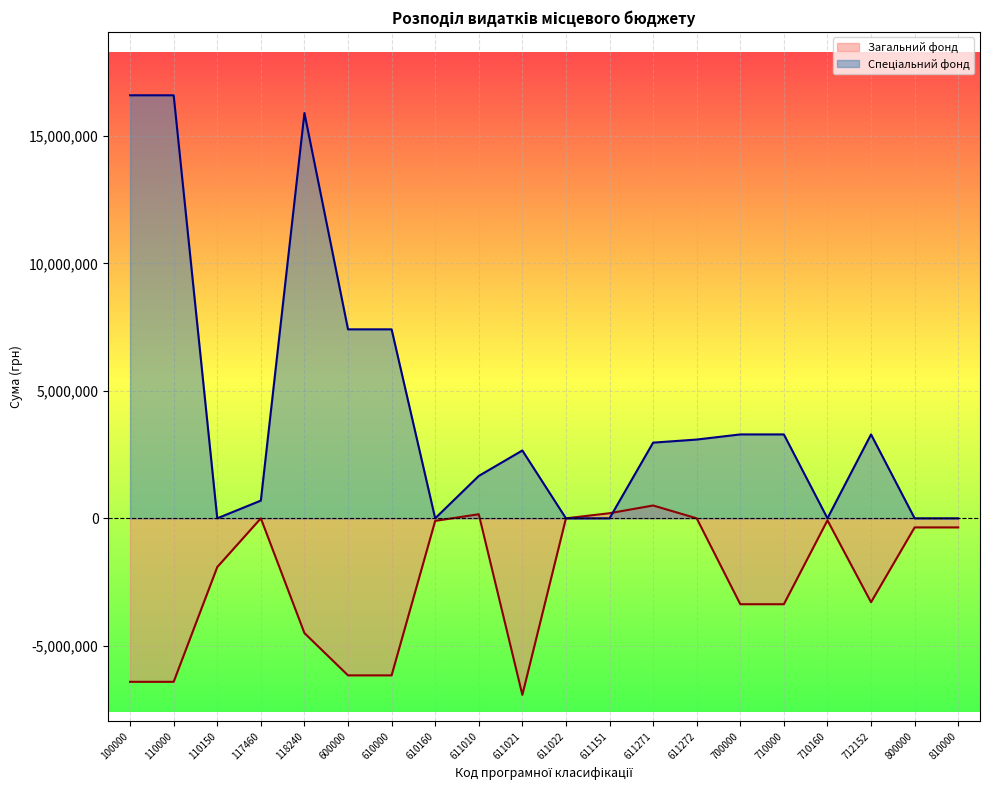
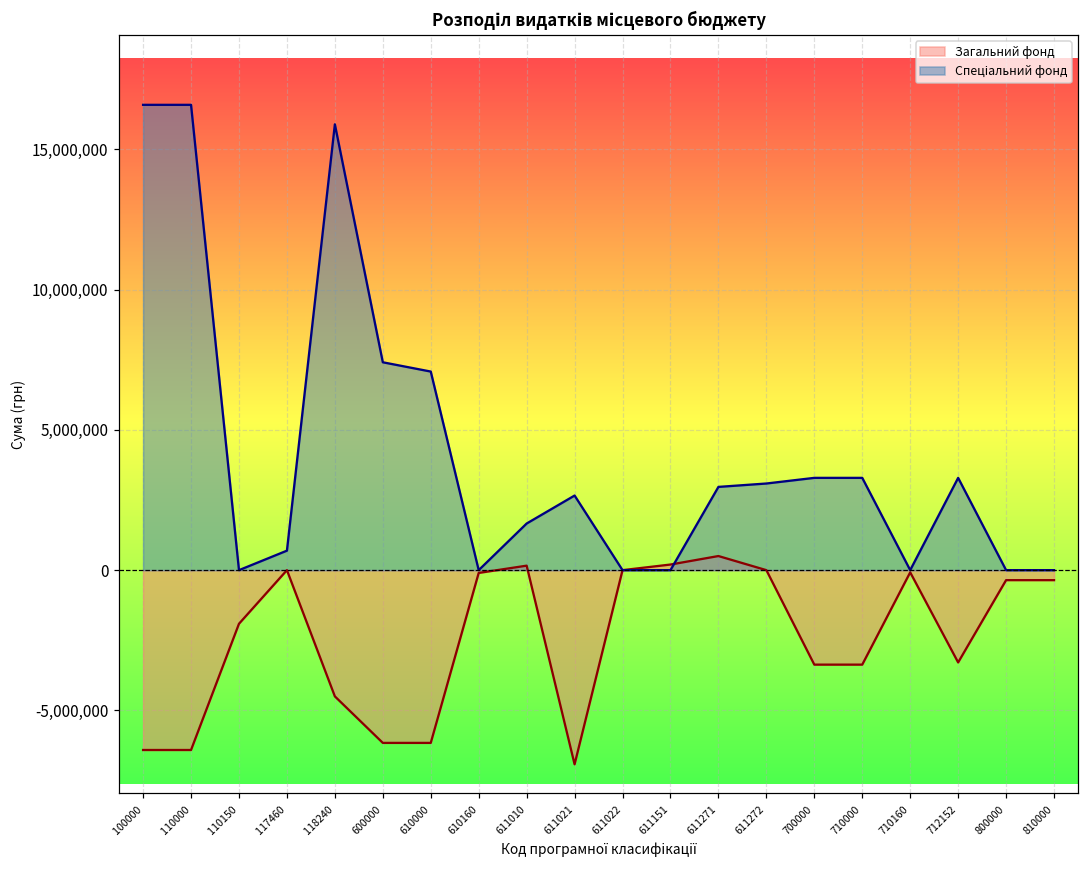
  {
    "Спеціальний фонд": {
      "100000": "16,600,000",
      "110000": "16,600,000",
      "117460": "700,000",
      "118240": "15,900,000",
      "600000": "7,400,000",
-     "610000": "7,400,000",
+     "610000": "7,100,000",
      "611010": "1,700,000",
      "611021": "2,700,000",
      "611151": "0",
      "611271": "3,000,000",
      "611272": "3,100,000",
      "700000": "3,300,000",
      "710000": "3,300,000",
      "712152": "3,300,000"
    }
  }
